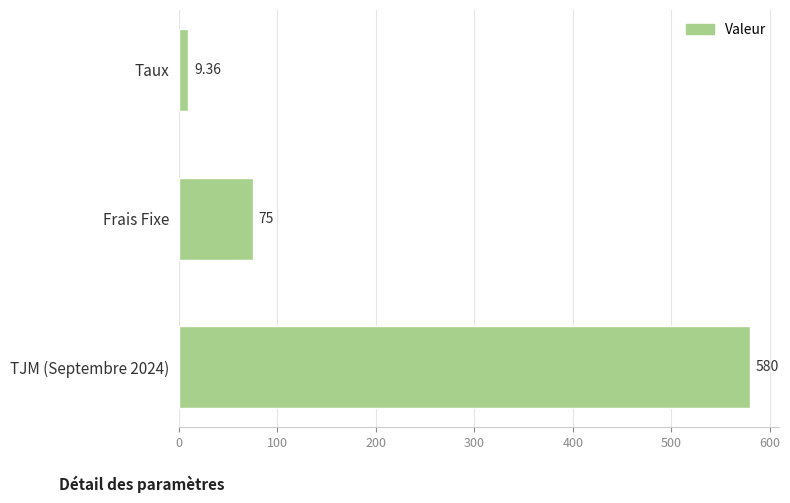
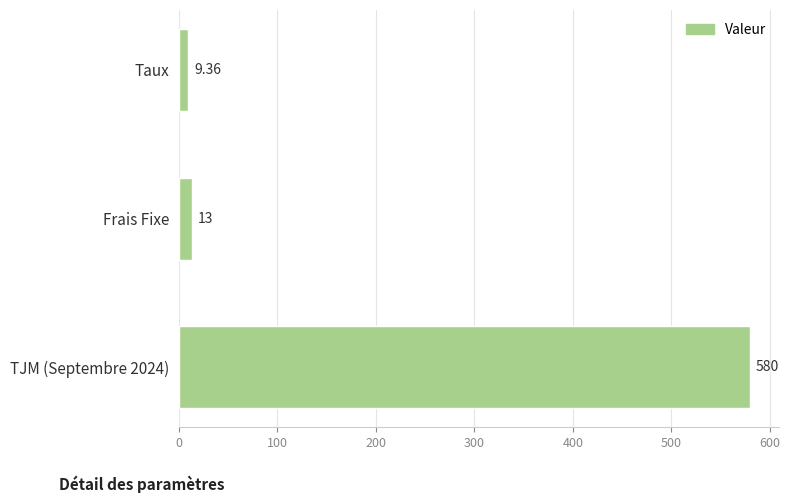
  {
    "Taux": 9.36,
-   "Frais Fixe": 75,
+   "Frais Fixe": 13,
    "TJM (Septembre 2024)": 580
  }
